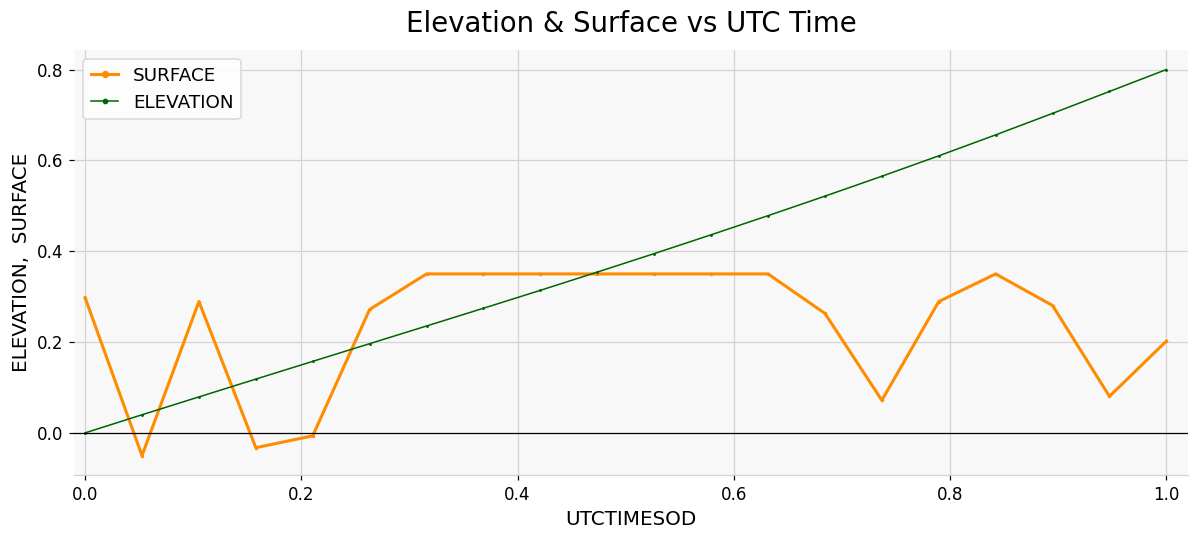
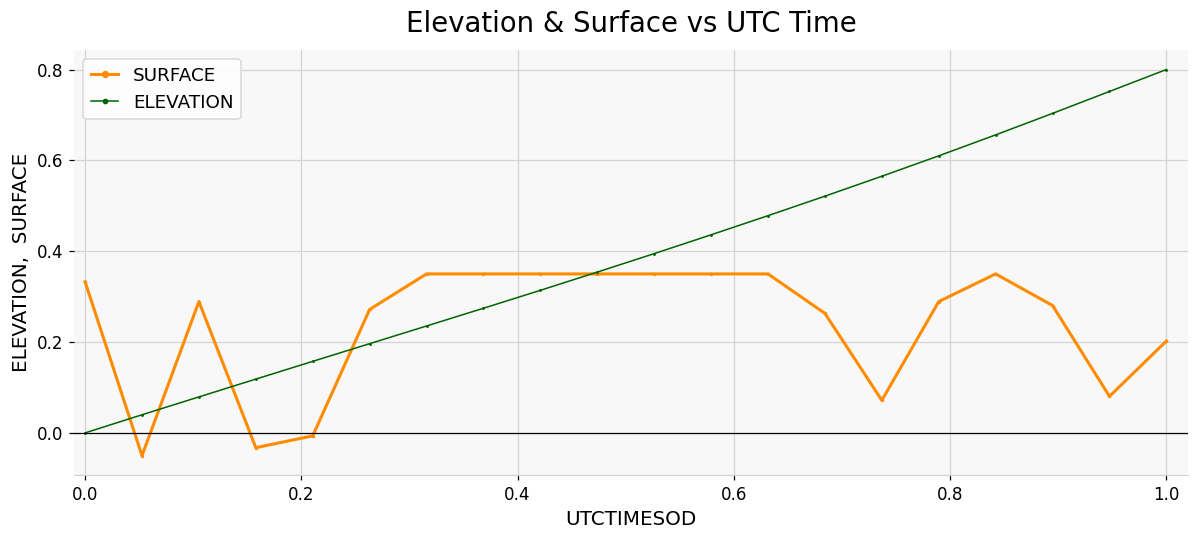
  {
    "SURFACE": {
-     "0.0": 0.30,
+     "0.0": 0.33,
      "1.0": 0.20
    },
    "ELEVATION": {
      "0.0": 0.00,
      "1.0": 0.80
    }
  }
